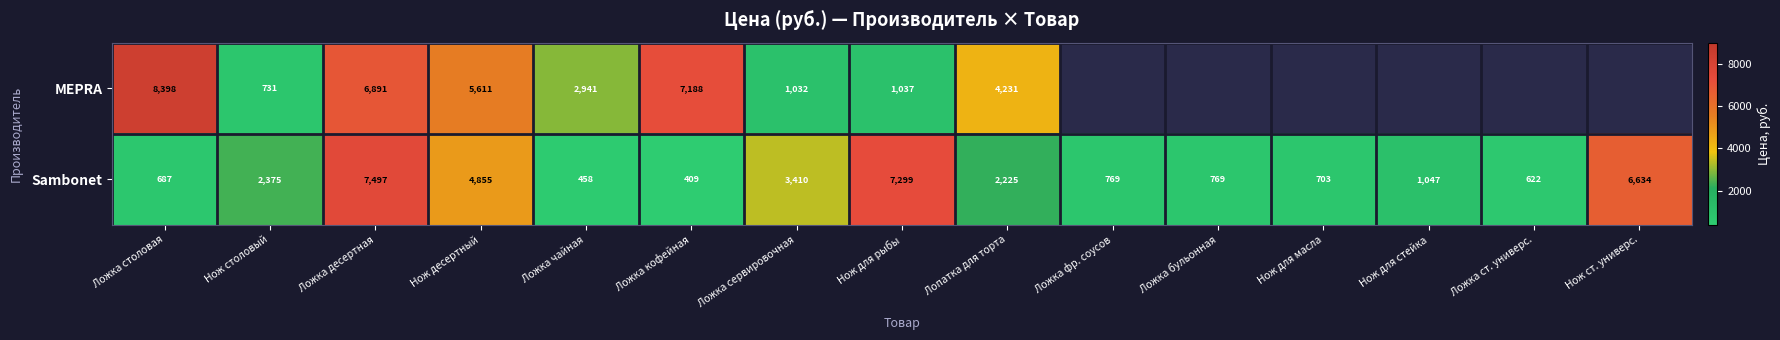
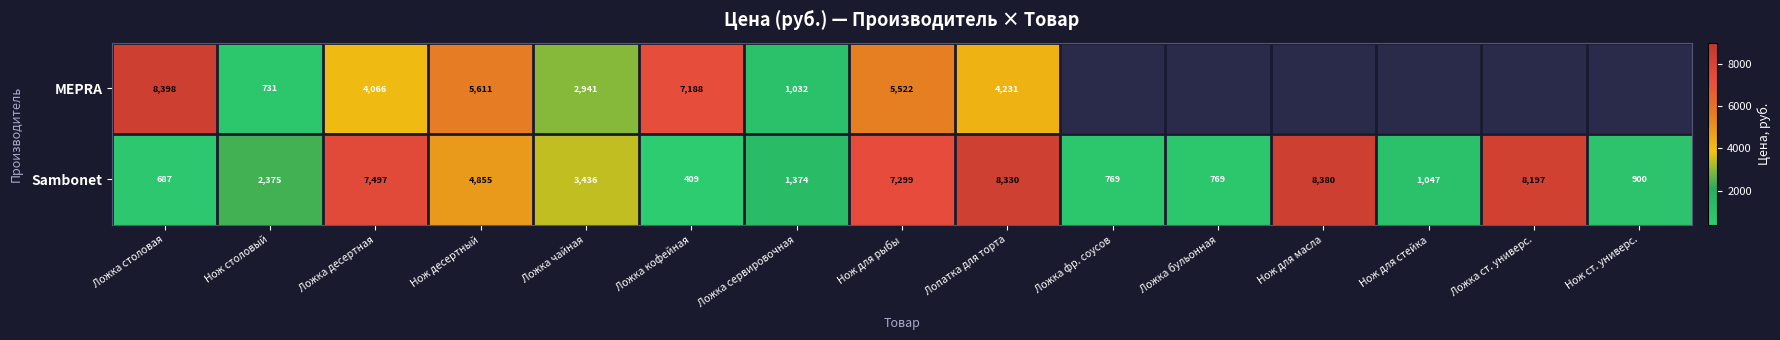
  {
    "MEPRA": {
      "Ложка столовая": "8,398",
      "Нож столовый": "731",
-     "Ложка десертная": "6,891",
+     "Ложка десертная": "4,066",
      "Нож десертный": "5,611",
      "Ложка чайная": "2,941",
      "Ложка кофейная": "7,188",
      "Ложка сервировочная": "1,032",
-     "Нож для рыбы": "1,037",
+     "Нож для рыбы": "5,522",
      "Лопатка для торта": "4,231"
    },
    "Sambonet": {
      "Ложка столовая": "687",
      "Нож столовый": "2,375",
      "Ложка десертная": "7,497",
      "Нож десертный": "4,855",
-     "Ложка чайная": "458",
+     "Ложка чайная": "3,436",
      "Ложка кофейная": "409",
-     "Ложка сервировочная": "3,410",
+     "Ложка сервировочная": "1,374",
      "Нож для рыбы": "7,299",
-     "Лопатка для торта": "2,225",
+     "Лопатка для торта": "8,330",
      "Ложка фр. соусов": "769",
      "Ложка бульонная": "769",
-     "Нож для масла": "703",
+     "Нож для масла": "8,380",
      "Нож для стейка": "1,047",
-     "Ложка ст. универс.": "622",
-     "Нож ст. универс.": "6,634"
+     "Ложка ст. универс.": "8,197",
+     "Нож ст. универс.": "900"
    }
  }
